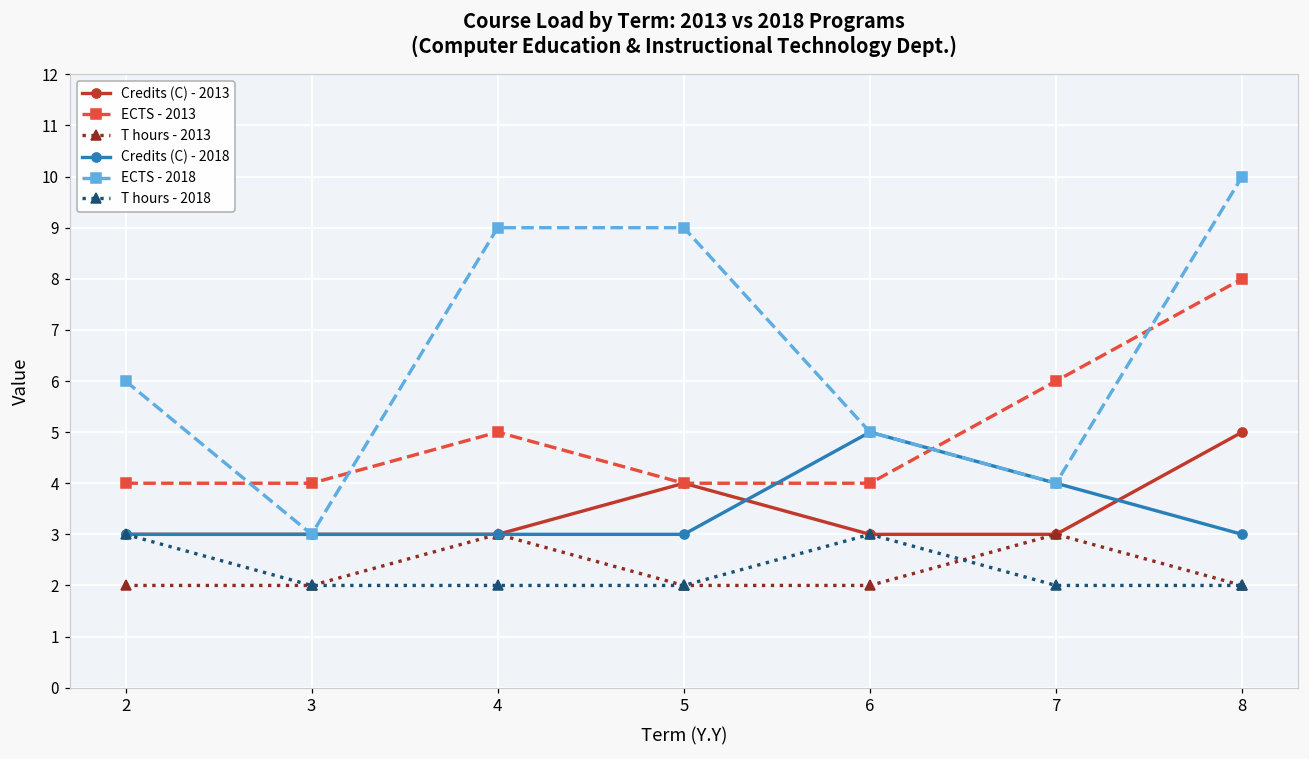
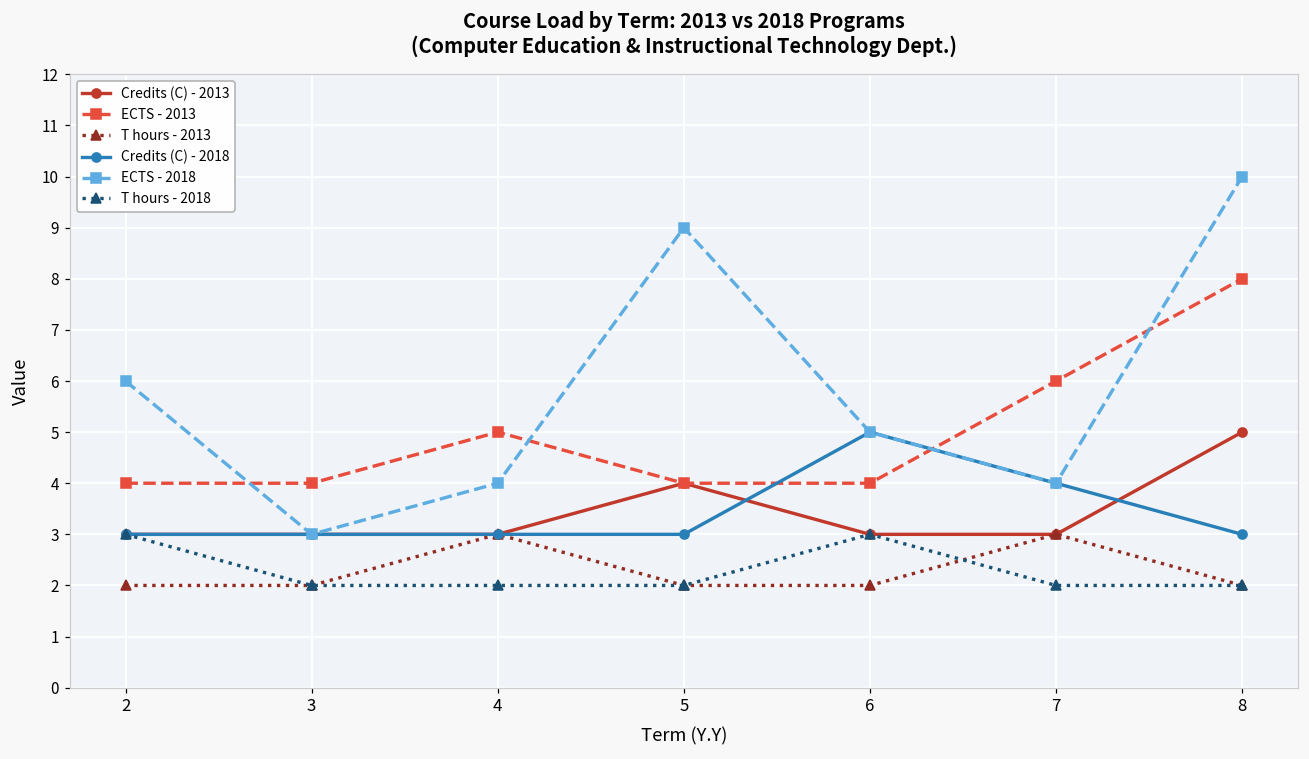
  {
    "Credits (C) - 2018": {
      "5": 3,
      "8": 3
    },
    "ECTS - 2018": {
      "2": 6,
-     "4": 9,
+     "4": 4,
      "5": 9,
      "8": 10
    },
    "T hours - 2018": {
      "4": 2,
      "7": 2
    }
  }
